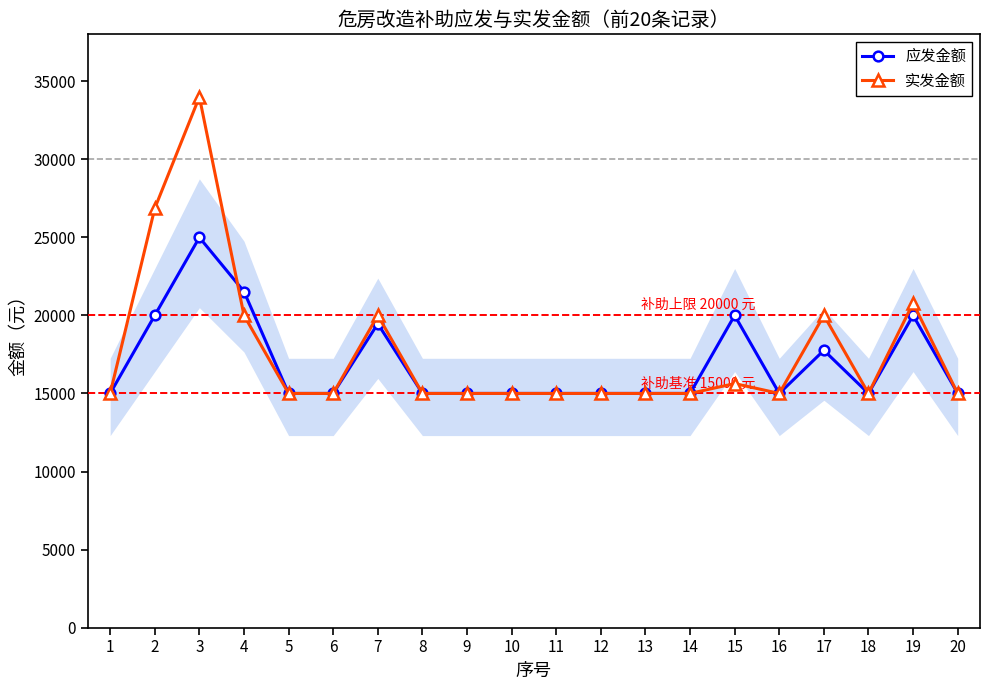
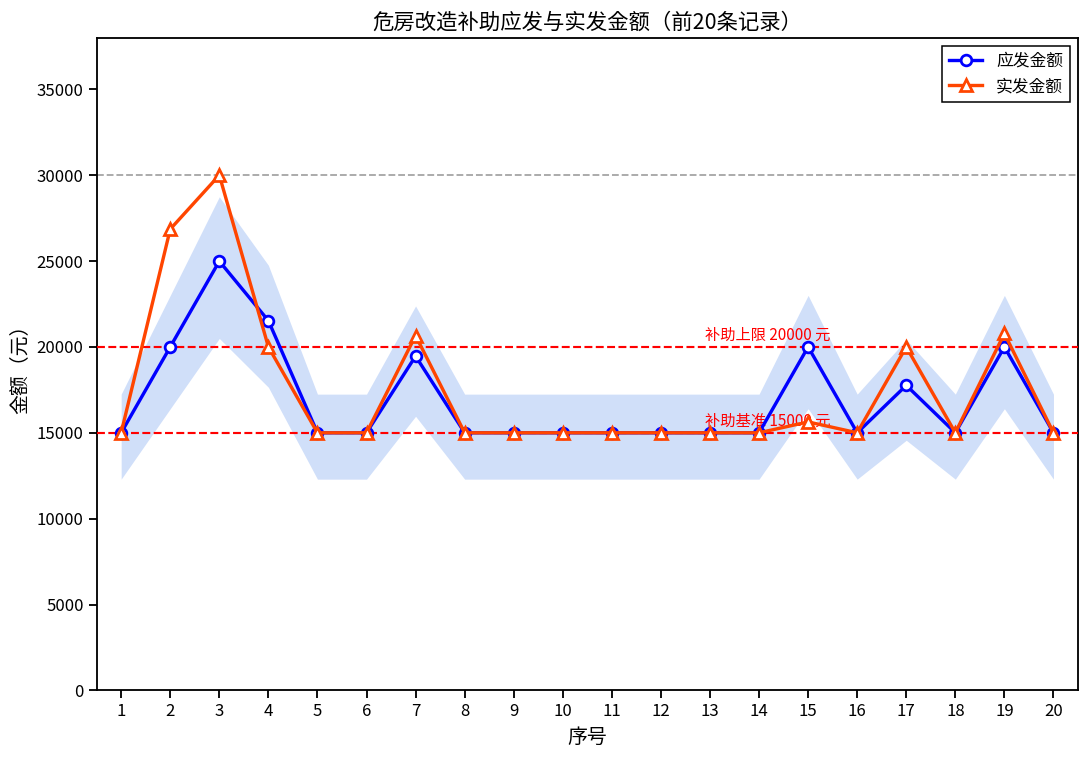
  {
    "应发金额": {
      "15": 20000
    },
    "实发金额": {
      "2": 26900,
-     "3": 34000,
+     "3": 30000,
      "4": 20000,
-     "7": 20000,
+     "7": 20700,
      "17": 20000,
      "19": 20800
    }
  }
